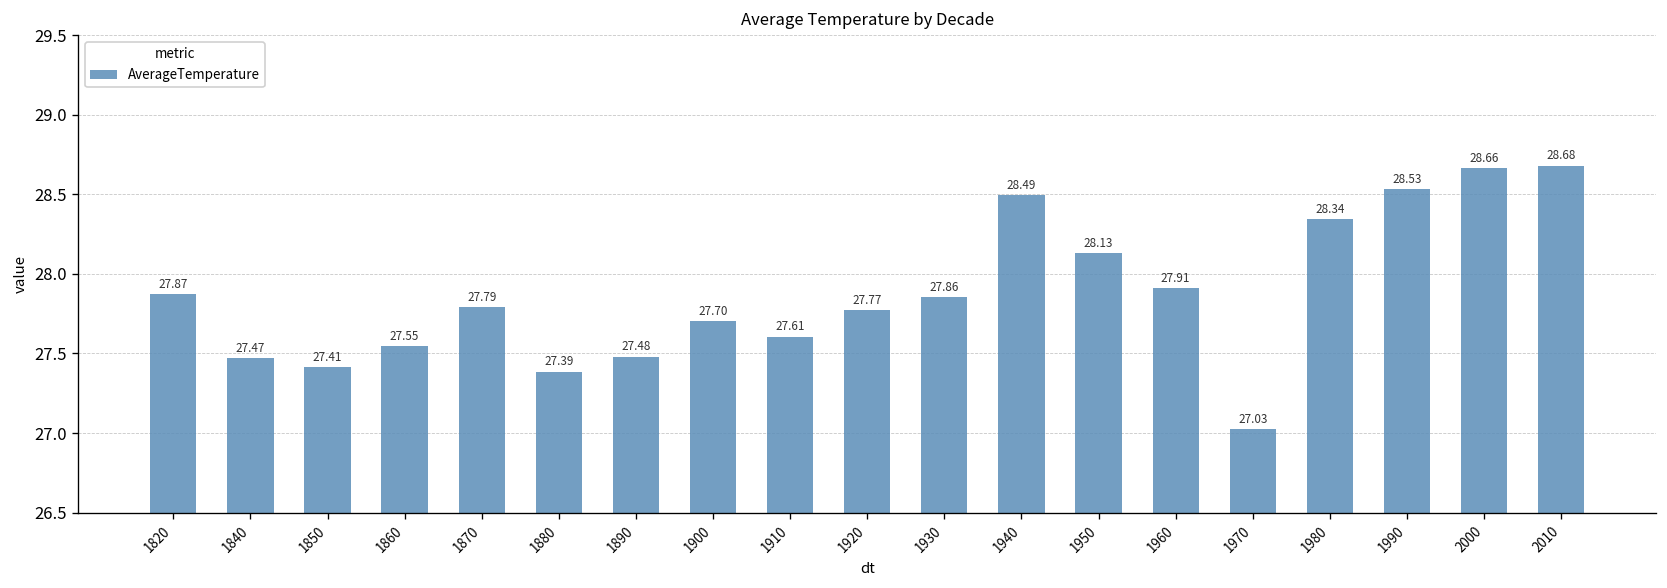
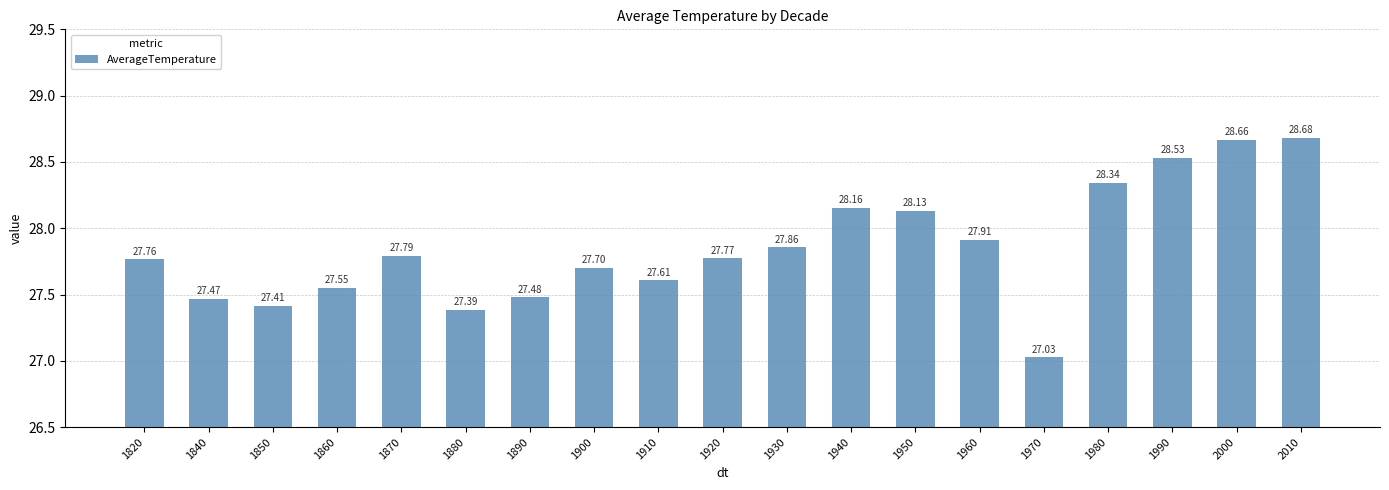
  {
-   "1820": 27.87,
+   "1820": 27.76,
    "1840": 27.47,
    "1850": 27.41,
    "1860": 27.55,
    "1870": 27.79,
    "1880": 27.39,
    "1890": 27.48,
    "1900": 27.70,
    "1910": 27.61,
    "1920": 27.77,
    "1930": 27.86,
-   "1940": 28.49,
+   "1940": 28.16,
    "1950": 28.13,
    "1960": 27.91,
    "1970": 27.03,
    "1980": 28.34,
    "1990": 28.53,
    "2000": 28.66,
    "2010": 28.68
  }
